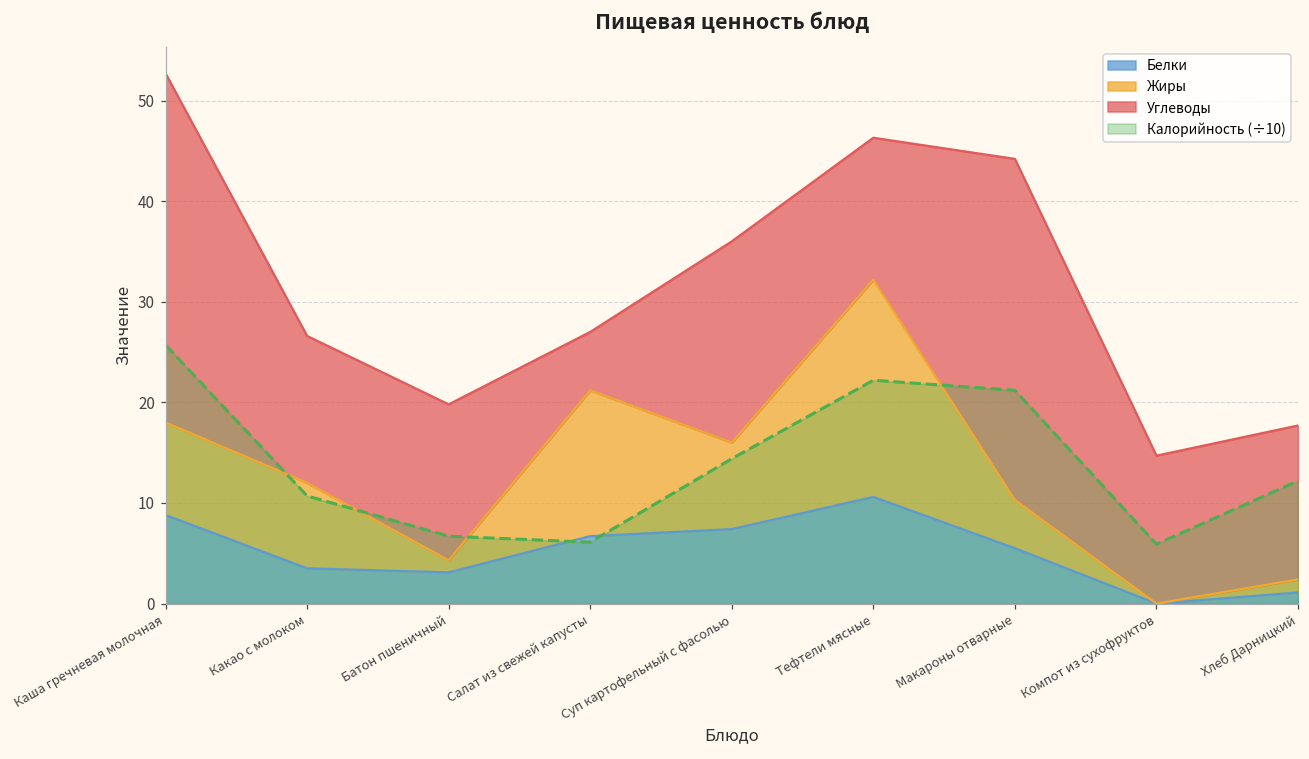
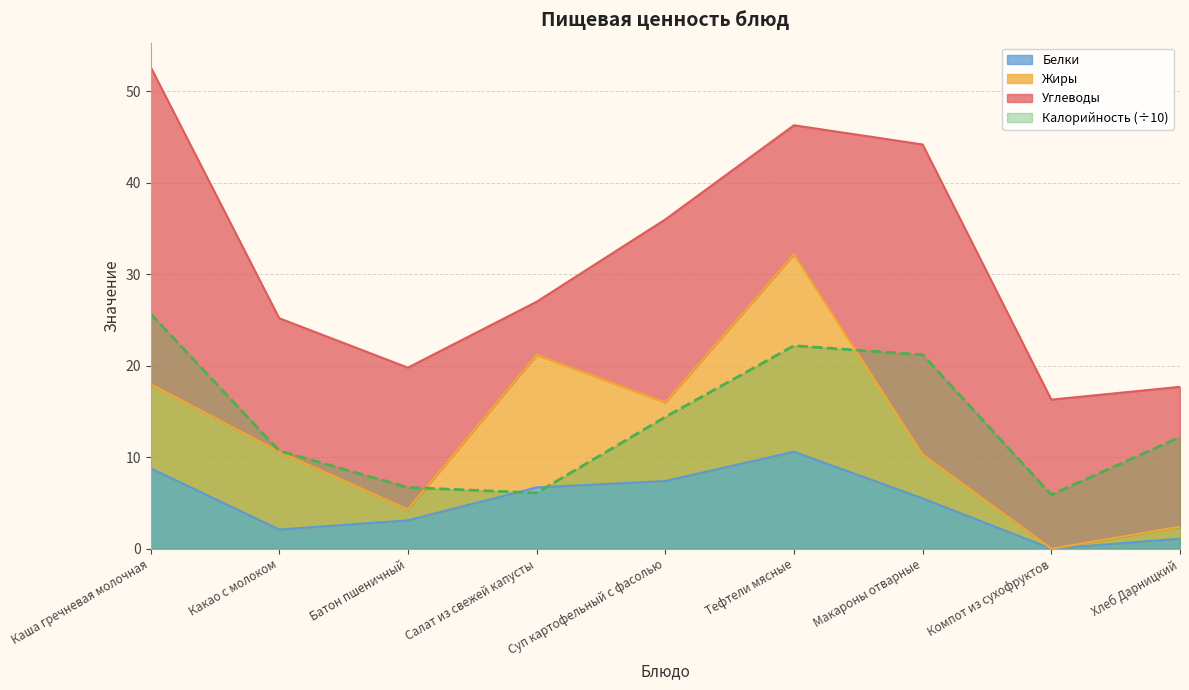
  {
    "Белки": {
      "Каша гречневая молочная": 9,
-     "Какао с молоком": 4,
+     "Какао с молоком": 2,
      "Батон пшеничный": 3,
      "Салат из свежей капусты": 7,
      "Суп картофельный с фасолью": 7,
      "Тефтели мясные": 11,
      "Макароны отварные": 6,
      "Хлеб Дарницкий": 1
    },
    "Жиры": {
      "Каша гречневая молочная": 9,
      "Батон пшеничный": 1,
      "Салат из свежей капусты": 15,
      "Суп картофельный с фасолью": 9,
      "Тефтели мясные": 22,
      "Макароны отварные": 5,
      "Хлеб Дарницкий": 1
    },
    "Углеводы": {
      "Каша гречневая молочная": 35,
      "Какао с молоком": 15,
      "Батон пшеничный": 16,
      "Салат из свежей капусты": 6,
      "Суп картофельный с фасолью": 20,
      "Тефтели мясные": 14,
      "Макароны отварные": 34,
-     "Компот из сухофруктов": 15,
+     "Компот из сухофруктов": 16,
      "Хлеб Дарницкий": 15
    },
    "Калорийность (÷10)": {
      "Каша гречневая молочная": 26,
      "Батон пшеничный": 7,
      "Салат из свежей капусты": 6,
      "Суп картофельный с фасолью": 14,
      "Тефтели мясные": 22,
      "Макароны отварные": 21,
      "Компот из сухофруктов": 6,
      "Хлеб Дарницкий": 12
    }
  }
